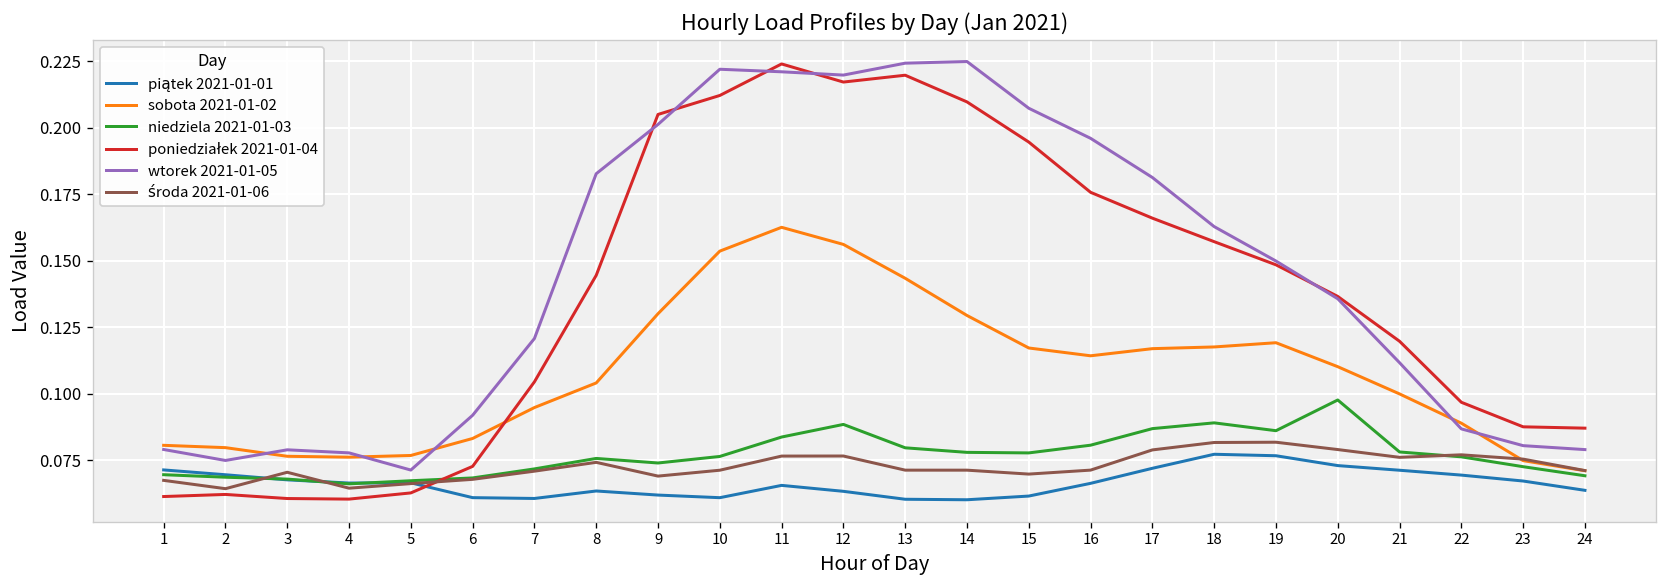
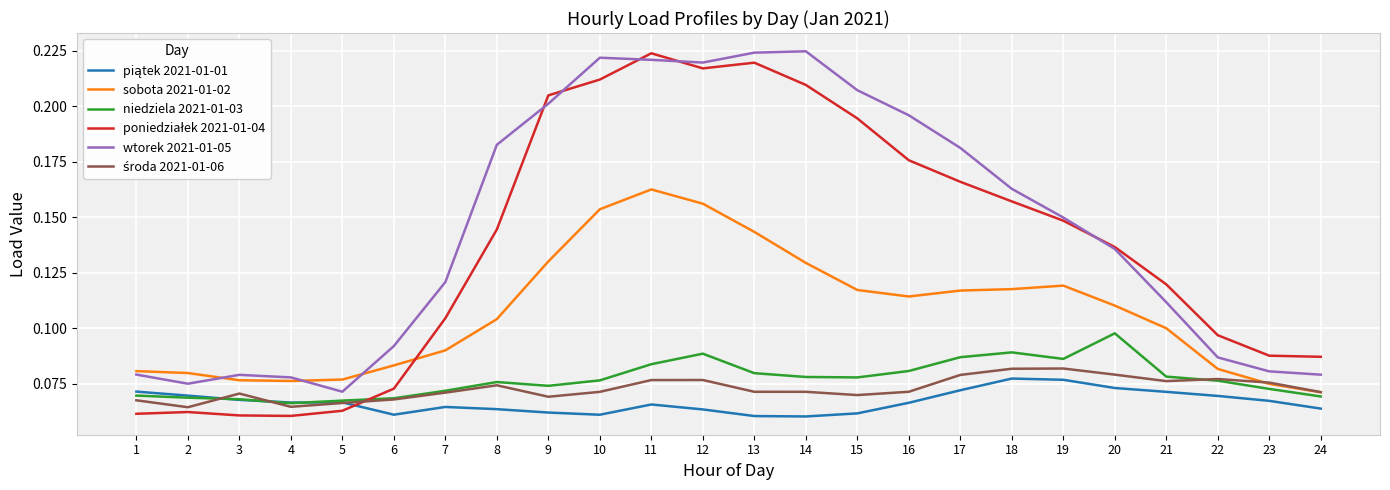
  {
    "piątek 2021-01-01": {
      "1": 0.071,
      "6": 0.061,
-     "7": 0.061,
+     "7": 0.064,
      "8": 0.063,
      "9": 0.062,
      "10": 0.061,
      "11": 0.066,
      "12": 0.063,
      "13": 0.060,
      "14": 0.060,
      "15": 0.062,
      "16": 0.066,
      "17": 0.072,
      "18": 0.077,
      "19": 0.077,
      "20": 0.073,
      "21": 0.071,
      "22": 0.069,
      "23": 0.067,
      "24": 0.064
    },
    "sobota 2021-01-02": {
      "1": 0.081,
      "2": 0.080,
      "3": 0.077,
      "4": 0.076,
      "5": 0.077,
      "6": 0.083,
-     "7": 0.095,
+     "7": 0.090,
      "8": 0.104,
      "9": 0.130,
      "10": 0.154,
      "11": 0.163,
      "12": 0.156,
      "13": 0.143,
      "14": 0.129,
      "15": 0.117,
      "16": 0.114,
      "17": 0.117,
      "18": 0.118,
      "19": 0.119,
      "20": 0.110,
      "21": 0.100,
-     "22": 0.089
+     "22": 0.082
    },
    "niedziela 2021-01-03": {
      "1": 0.070,
      "8": 0.076,
      "9": 0.074,
      "10": 0.076,
      "11": 0.084,
      "12": 0.088,
      "13": 0.080,
      "14": 0.078,
      "15": 0.078,
      "16": 0.081,
      "17": 0.087,
      "18": 0.089,
      "19": 0.086,
      "20": 0.098,
      "21": 0.078,
      "23": 0.073,
      "24": 0.069
    },
    "poniedziałek 2021-01-04": {
      "1": 0.061,
      "2": 0.062,
      "3": 0.061,
      "4": 0.060,
      "5": 0.063,
      "6": 0.073,
      "7": 0.104,
      "8": 0.145,
      "9": 0.205,
      "10": 0.212,
      "11": 0.224,
      "12": 0.217,
      "13": 0.220,
      "14": 0.210,
      "15": 0.195,
      "16": 0.176,
      "17": 0.166,
      "18": 0.157,
      "19": 0.148,
      "21": 0.120,
      "22": 0.097,
      "23": 0.088,
      "24": 0.087
    },
    "wtorek 2021-01-05": {
      "1": 0.079,
      "2": 0.075,
      "3": 0.079,
      "4": 0.078,
      "5": 0.071,
      "6": 0.092,
      "7": 0.121,
      "8": 0.183,
      "9": 0.201,
      "10": 0.222,
      "11": 0.221,
      "12": 0.220,
      "13": 0.224,
      "14": 0.225,
      "15": 0.207,
      "16": 0.196,
      "17": 0.181,
      "18": 0.163,
      "19": 0.150,
      "21": 0.112,
      "22": 0.087,
      "23": 0.081,
      "24": 0.079
    },
    "środa 2021-01-06": {
      "1": 0.067,
      "2": 0.064,
      "3": 0.071,
      "4": 0.065,
      "8": 0.074,
      "9": 0.069,
      "10": 0.071,
      "11": 0.077,
      "12": 0.077,
      "13": 0.071,
      "14": 0.071,
      "15": 0.070,
      "16": 0.071,
      "17": 0.079,
      "18": 0.082,
      "19": 0.082,
      "20": 0.079,
      "21": 0.076
    }
  }
